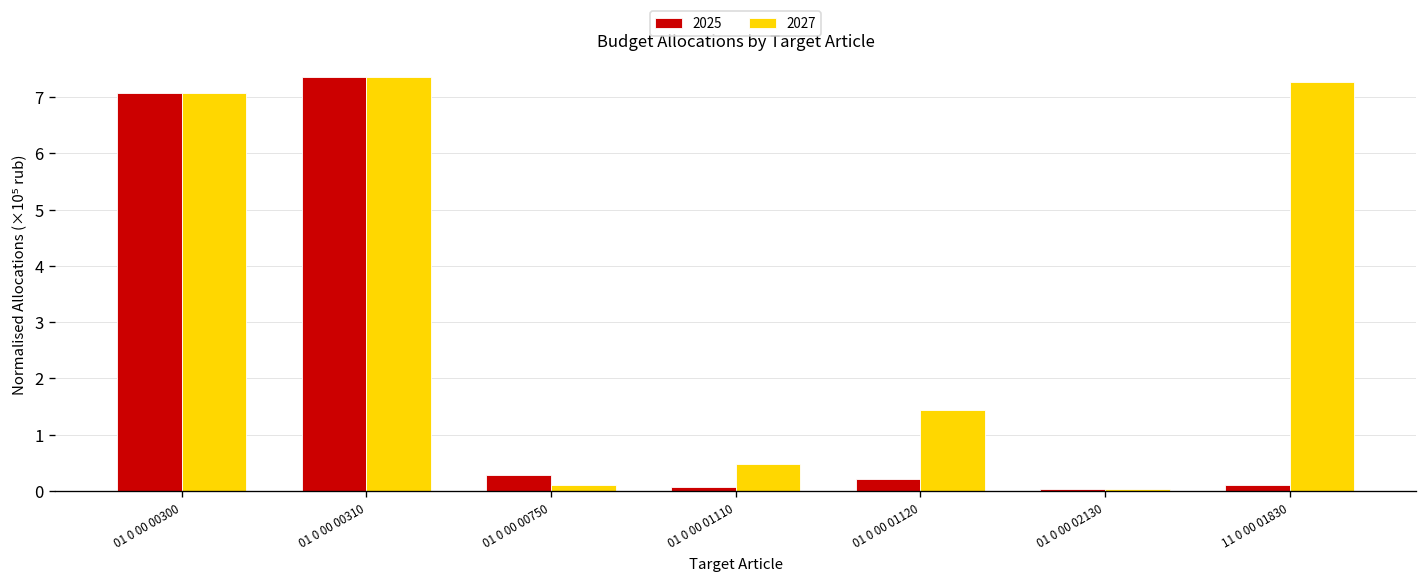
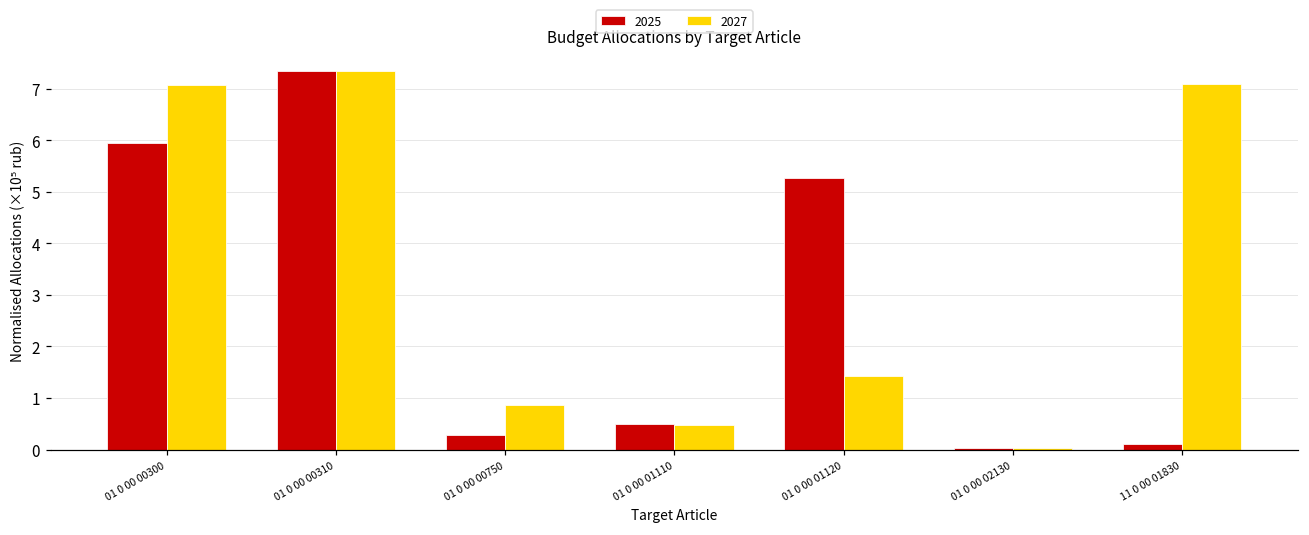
  {
    "2025": {
-     "01 0 00 00300": 7.1,
+     "01 0 00 00300": 5.9,
      "01 0 00 00310": 7.3,
      "01 0 00 00750": 0.3,
-     "01 0 00 01110": 0.1,
-     "01 0 00 01120": 0.2,
+     "01 0 00 01110": 0.5,
+     "01 0 00 01120": 5.3,
      "11 0 00 01830": 0.1
    },
    "2027": {
      "01 0 00 00300": 7.1,
      "01 0 00 00310": 7.3,
-     "01 0 00 00750": 0.1,
+     "01 0 00 00750": 0.9,
      "01 0 00 01110": 0.5,
      "01 0 00 01120": 1.4,
-     "11 0 00 01830": 7.3
+     "11 0 00 01830": 7.1
    }
  }
